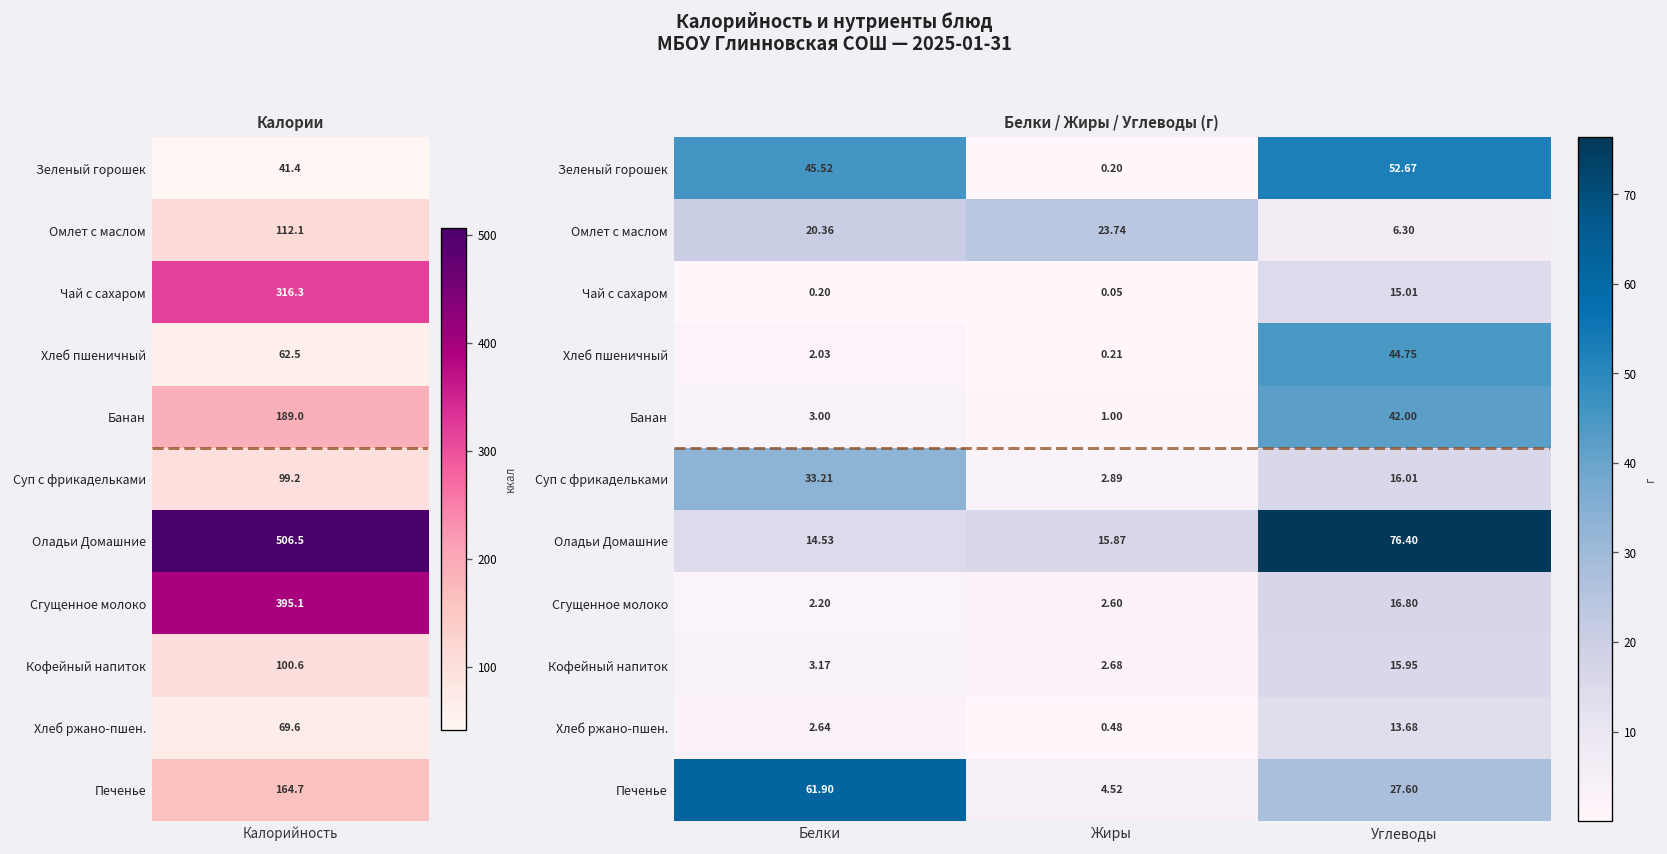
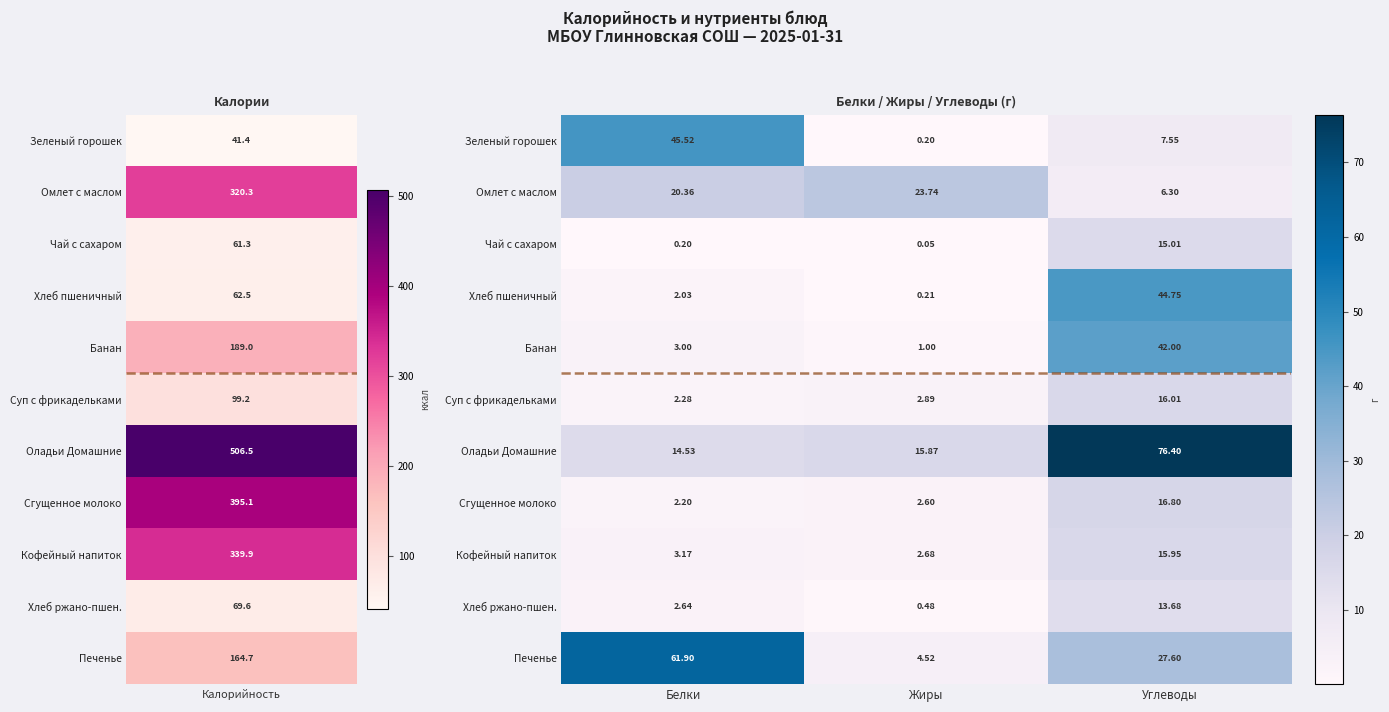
  {
    "Калории": {
      "Зеленый горошек": {
        "Калорийность": 41.4
      },
      "Омлет с маслом": {
-       "Калорийность": 112.1
+       "Калорийность": 320.3
      },
      "Чай с сахаром": {
-       "Калорийность": 316.3
+       "Калорийность": 61.3
      },
      "Хлеб пшеничный": {
        "Калорийность": 62.5
      },
      "Банан": {
        "Калорийность": 189.0
      },
      "Суп с фрикадельками": {
        "Калорийность": 99.2
      },
      "Оладьи Домашние": {
        "Калорийность": 506.5
      },
      "Сгущенное молоко": {
        "Калорийность": 395.1
      },
      "Кофейный напиток": {
-       "Калорийность": 100.6
+       "Калорийность": 339.9
      },
      "Хлеб ржано-пшен.": {
        "Калорийность": 69.6
      },
      "Печенье": {
        "Калорийность": 164.7
      }
    },
    "Белки / Жиры / Углеводы (г)": {
      "Зеленый горошек": {
        "Белки": 45.52,
        "Жиры": 0.20,
-       "Углеводы": 52.67
+       "Углеводы": 7.55
      },
      "Омлет с маслом": {
        "Белки": 20.36,
        "Жиры": 23.74,
        "Углеводы": 6.30
      },
      "Чай с сахаром": {
        "Белки": 0.20,
        "Жиры": 0.05,
        "Углеводы": 15.01
      },
      "Хлеб пшеничный": {
        "Белки": 2.03,
        "Жиры": 0.21,
        "Углеводы": 44.75
      },
      "Банан": {
        "Белки": 3.00,
        "Жиры": 1.00,
        "Углеводы": 42.00
      },
      "Суп с фрикадельками": {
-       "Белки": 33.21,
+       "Белки": 2.28,
        "Жиры": 2.89,
        "Углеводы": 16.01
      },
      "Оладьи Домашние": {
        "Белки": 14.53,
        "Жиры": 15.87,
        "Углеводы": 76.40
      },
      "Сгущенное молоко": {
        "Белки": 2.20,
        "Жиры": 2.60,
        "Углеводы": 16.80
      },
      "Кофейный напиток": {
        "Белки": 3.17,
        "Жиры": 2.68,
        "Углеводы": 15.95
      },
      "Хлеб ржано-пшен.": {
        "Белки": 2.64,
        "Жиры": 0.48,
        "Углеводы": 13.68
      },
      "Печенье": {
        "Белки": 61.90,
        "Жиры": 4.52,
        "Углеводы": 27.60
      }
    }
  }
